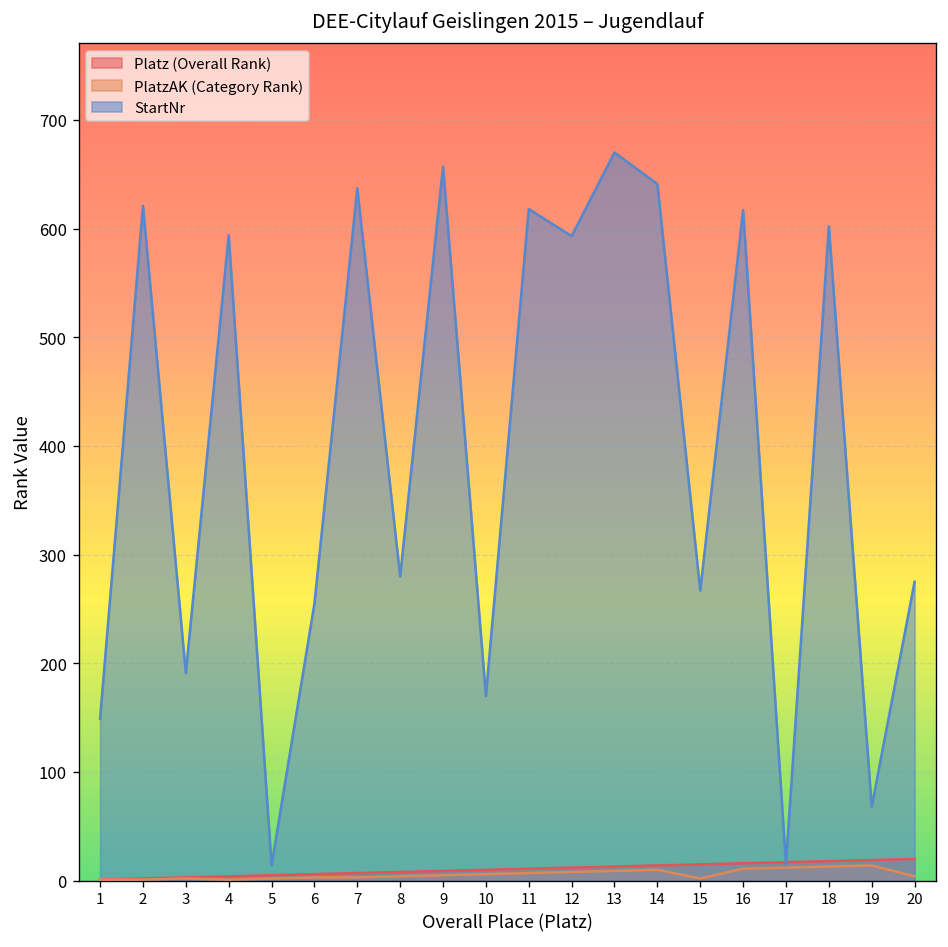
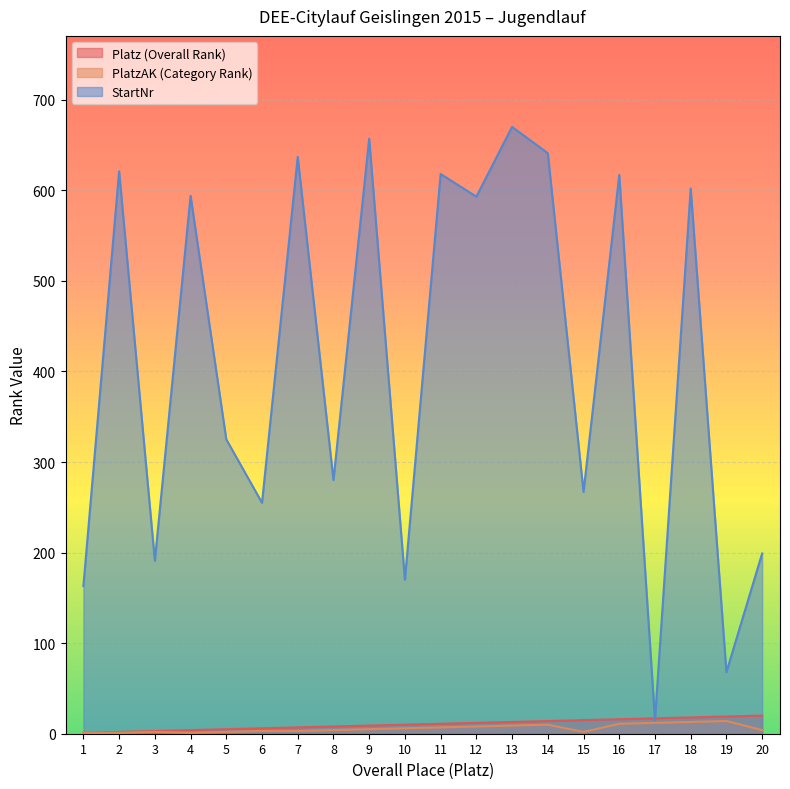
  {
    "StartNr": {
-     "1": 150,
+     "1": 160,
      "2": 620,
      "3": 190,
      "4": 590,
-     "5": 10,
+     "5": 330,
      "6": 260,
      "7": 640,
      "8": 280,
      "9": 660,
      "10": 170,
      "11": 620,
      "12": 590,
      "13": 670,
      "14": 640,
      "15": 270,
      "16": 620,
      "18": 600,
      "19": 70,
-     "20": 280
+     "20": 200
    }
  }
